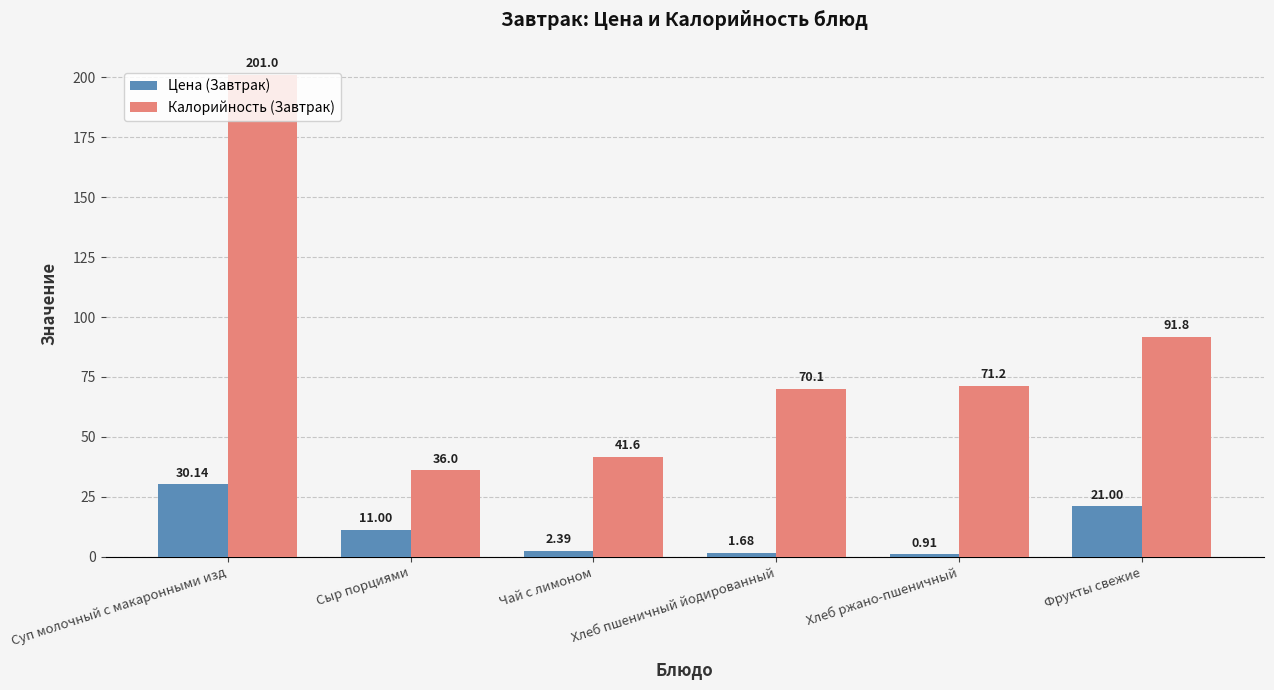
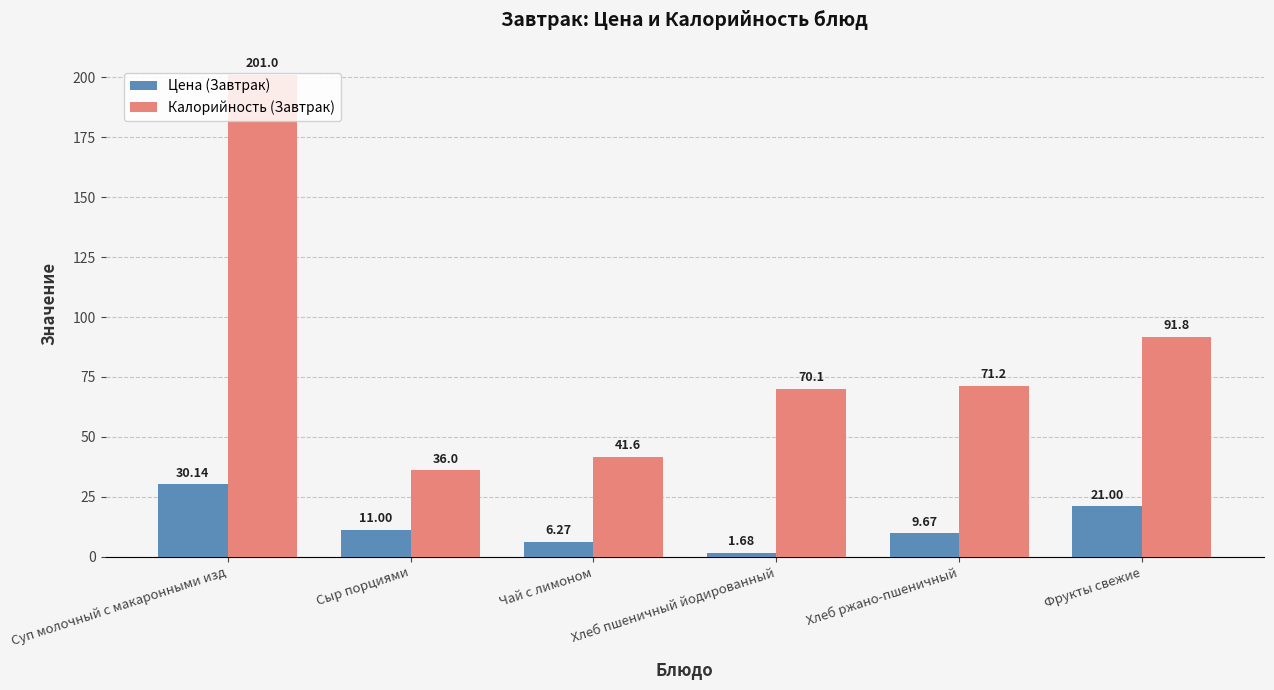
  {
    "Цена (Завтрак)": {
      "Суп молочный с макаронными изд": 30.14,
      "Сыр порциями": 11.00,
-     "Чай с лимоном": 2.39,
+     "Чай с лимоном": 6.27,
      "Хлеб пшеничный йодированный": 1.68,
-     "Хлеб ржано-пшеничный": 0.91,
+     "Хлеб ржано-пшеничный": 9.67,
      "Фрукты свежие": 21.00
    },
    "Калорийность (Завтрак)": {
      "Сыр порциями": 36.0,
      "Чай с лимоном": 41.6,
      "Хлеб пшеничный йодированный": 70.1,
      "Хлеб ржано-пшеничный": 71.2,
      "Фрукты свежие": 91.8
    }
  }
